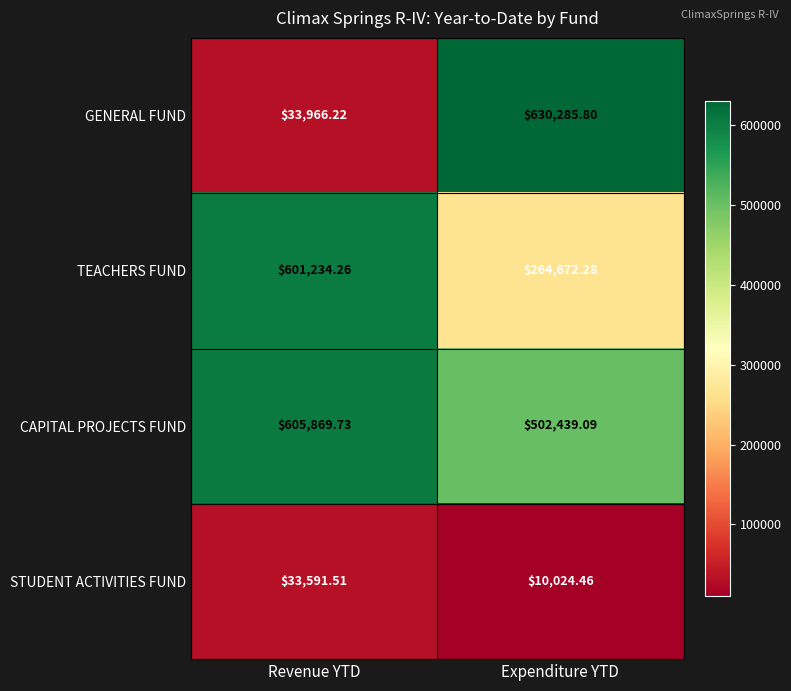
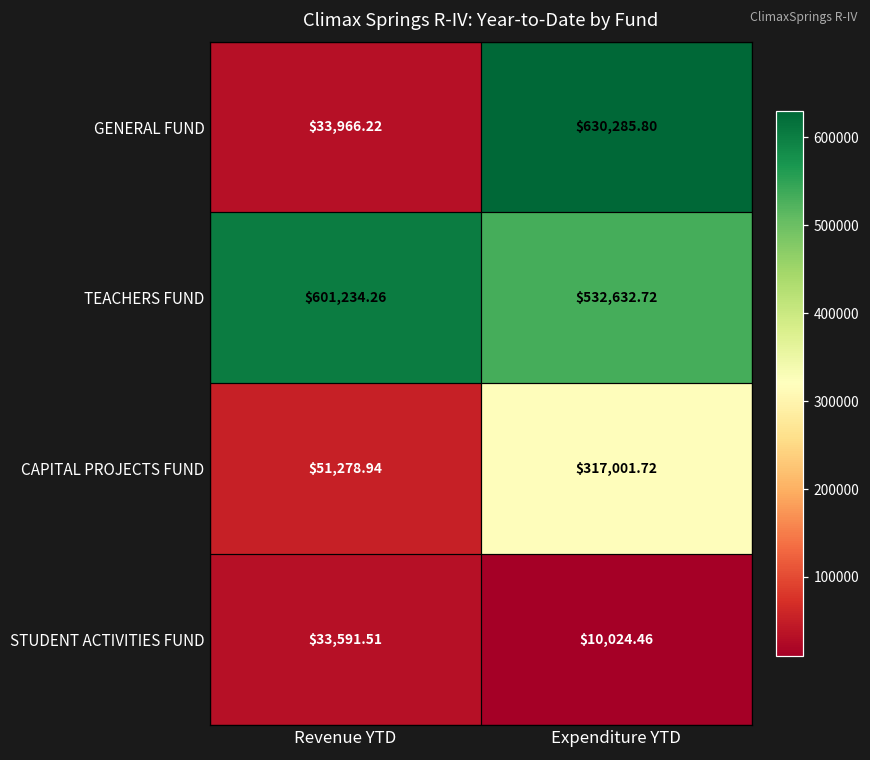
  {
    "GENERAL FUND": {
      "Revenue YTD": "$33,966.22",
      "Expenditure YTD": "$630,285.80"
    },
    "TEACHERS FUND": {
      "Revenue YTD": "$601,234.26",
-     "Expenditure YTD": "$264,672.28"
+     "Expenditure YTD": "$532,632.72"
    },
    "CAPITAL PROJECTS FUND": {
-     "Revenue YTD": "$605,869.73",
-     "Expenditure YTD": "$502,439.09"
+     "Revenue YTD": "$51,278.94",
+     "Expenditure YTD": "$317,001.72"
    },
    "STUDENT ACTIVITIES FUND": {
      "Revenue YTD": "$33,591.51",
      "Expenditure YTD": "$10,024.46"
    }
  }
